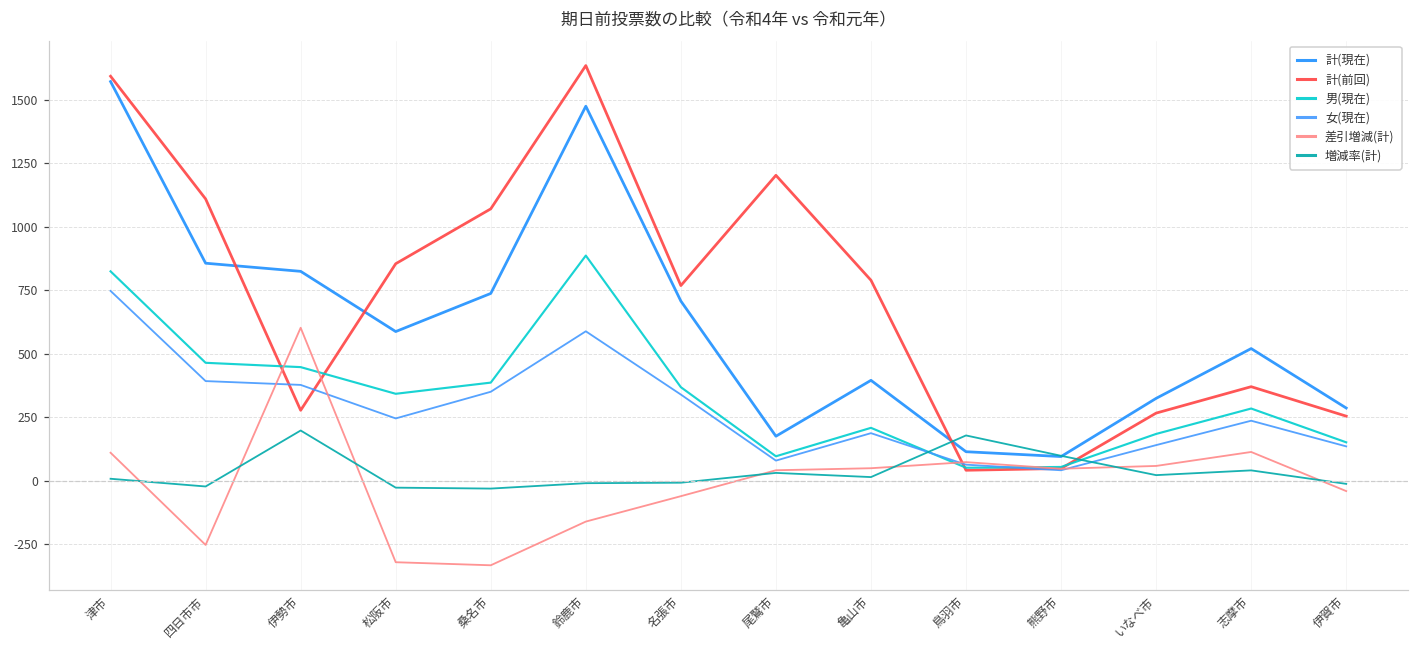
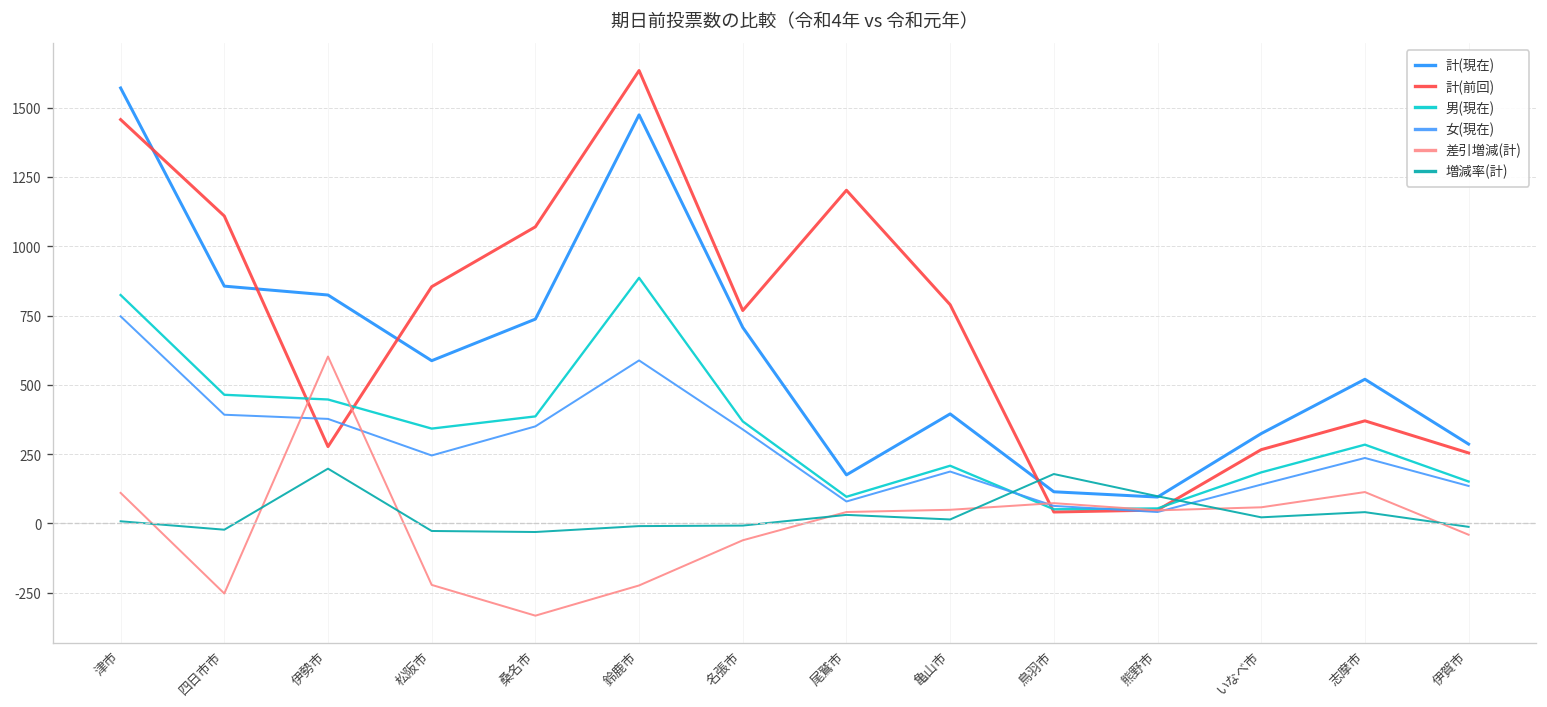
  {
    "計(前回)": {
-     "津市": 1590,
+     "津市": 1460,
      "四日市市": 1110,
      "伊勢市": 280,
      "松阪市": 850,
      "桑名市": 1070,
      "鈴鹿市": 1630,
      "名張市": 770,
      "尾鷲市": 1200,
      "亀山市": 790,
      "いなべ市": 270,
      "志摩市": 370,
      "伊賀市": 250
    },
    "差引増減(計)": {
      "津市": 110,
      "四日市市": -250,
      "伊勢市": 600,
-     "松阪市": -320,
+     "松阪市": -220,
      "桑名市": -330,
-     "鈴鹿市": -160,
+     "鈴鹿市": -220,
      "名張市": -60,
      "亀山市": 50,
      "いなべ市": 60,
      "志摩市": 110,
      "伊賀市": -40
    }
  }
